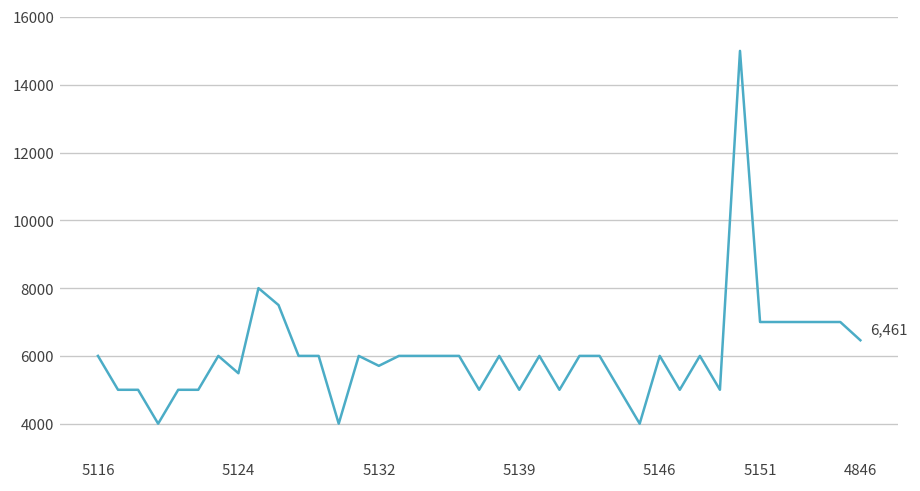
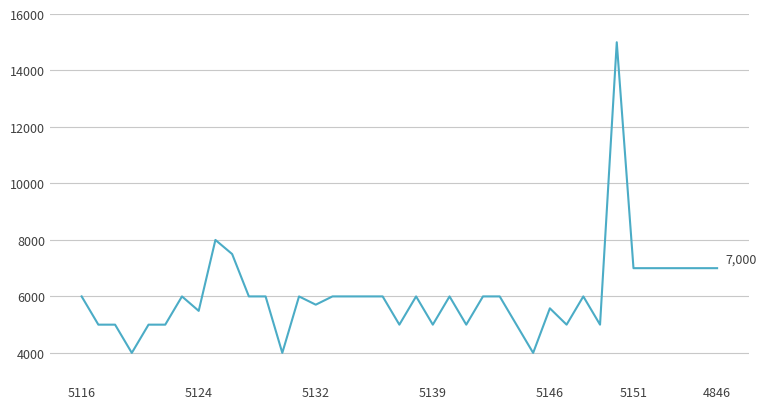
  {
-   "5146": "6000",
-   "4846": "6,461"
+   "5146": "5600",
+   "4846": "7,000"
  }
